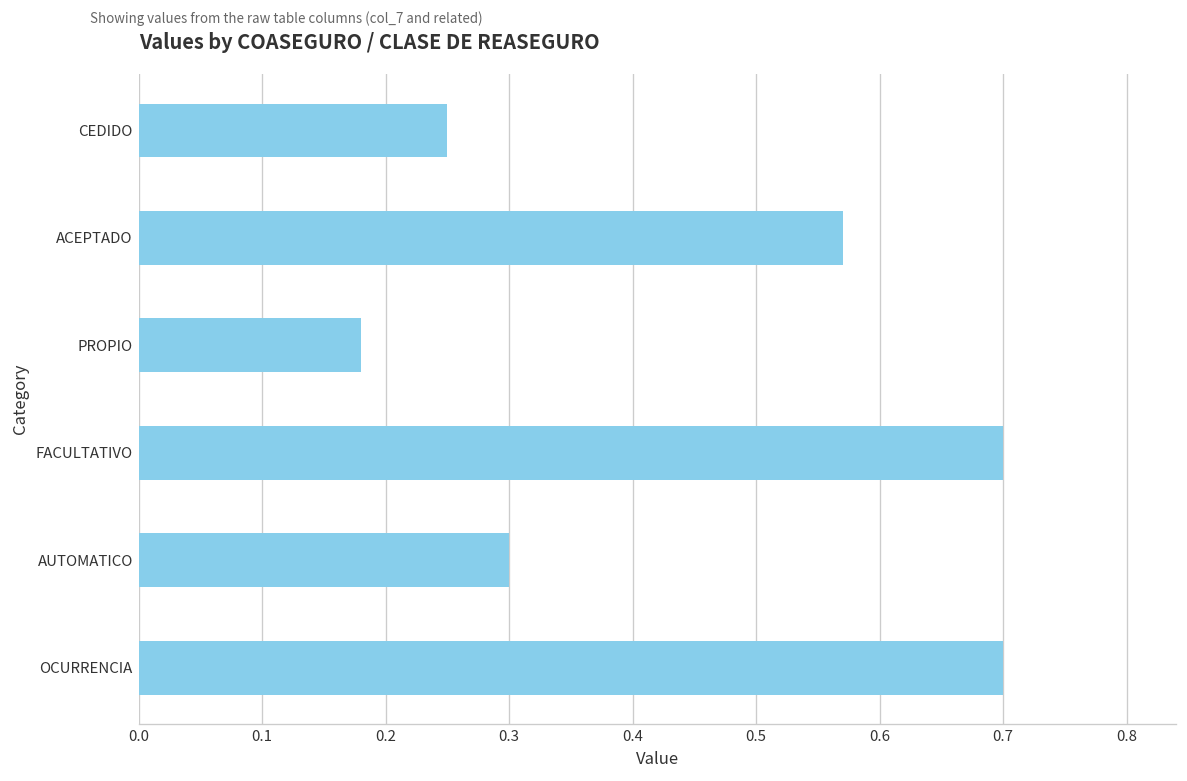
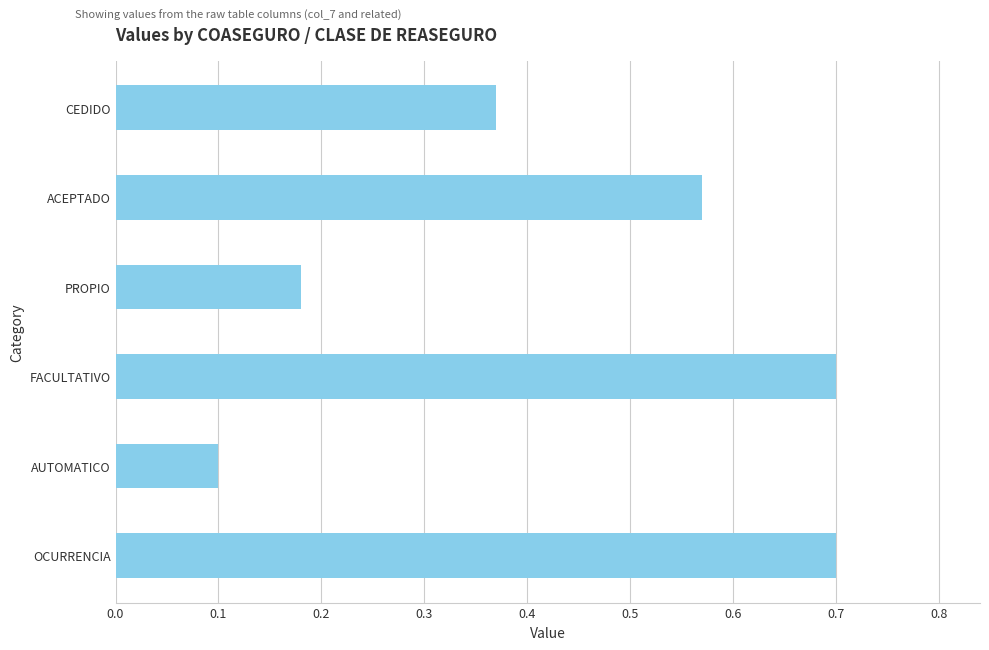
  {
-   "CEDIDO": 0.25,
+   "CEDIDO": 0.37,
    "ACEPTADO": 0.57,
    "PROPIO": 0.18,
    "FACULTATIVO": 0.70,
-   "AUTOMATICO": 0.3,
+   "AUTOMATICO": 0.1,
    "OCURRENCIA": 0.70
  }
